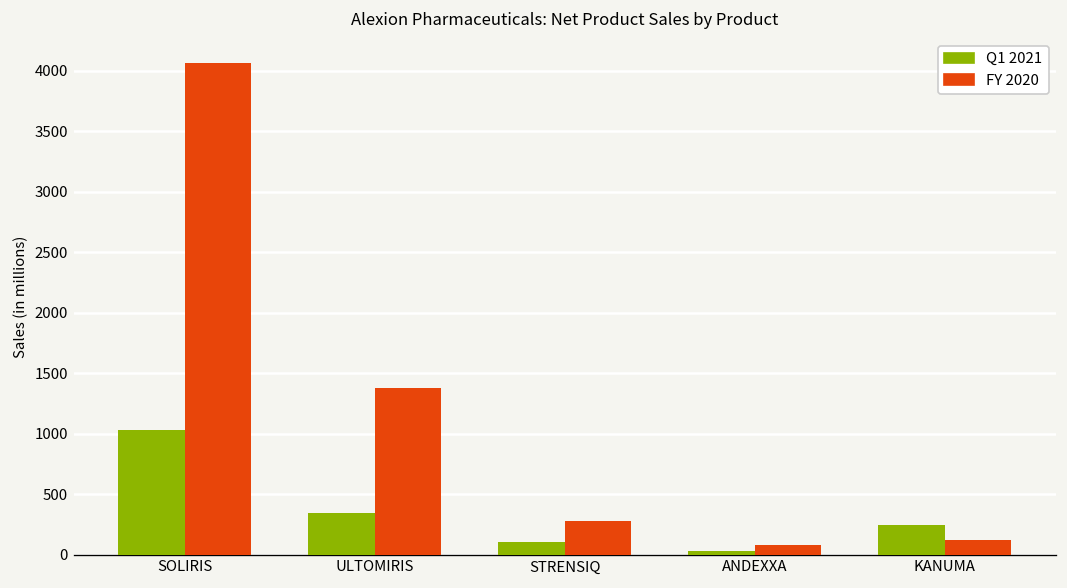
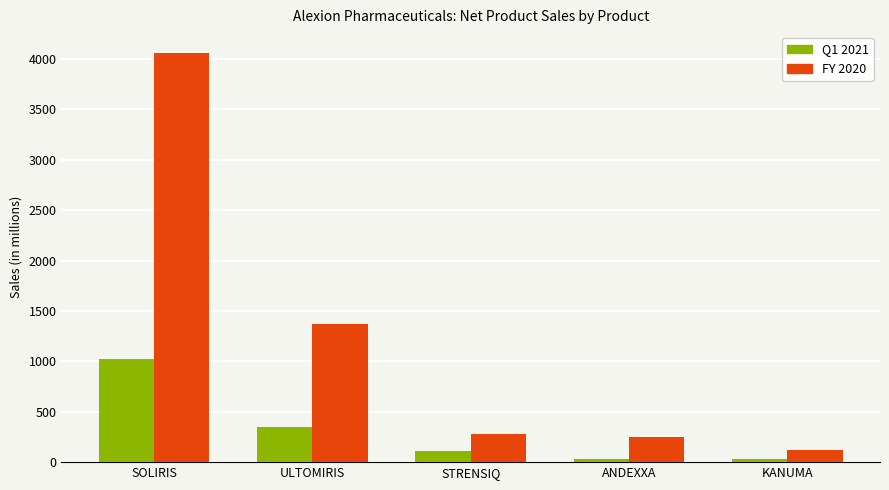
  {
    "Q1 2021": {
      "SOLIRIS": 1030,
      "ULTOMIRIS": 350,
      "STRENSIQ": 110,
      "ANDEXXA": 30,
-     "KANUMA": 240
+     "KANUMA": 30
    },
    "FY 2020": {
      "SOLIRIS": 4060,
      "ULTOMIRIS": 1370,
      "STRENSIQ": 280,
-     "ANDEXXA": 80,
+     "ANDEXXA": 250,
      "KANUMA": 120
    }
  }
